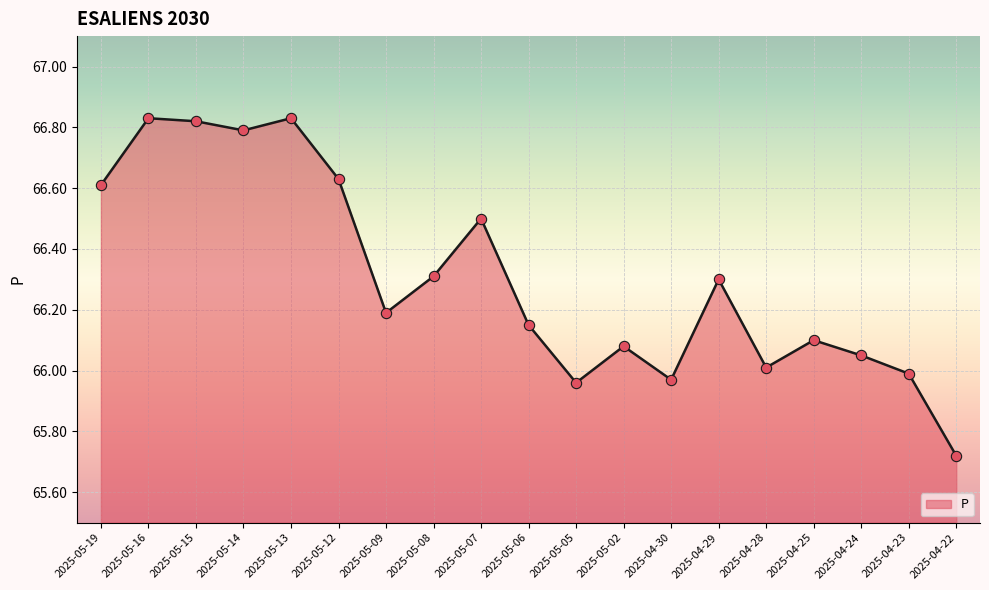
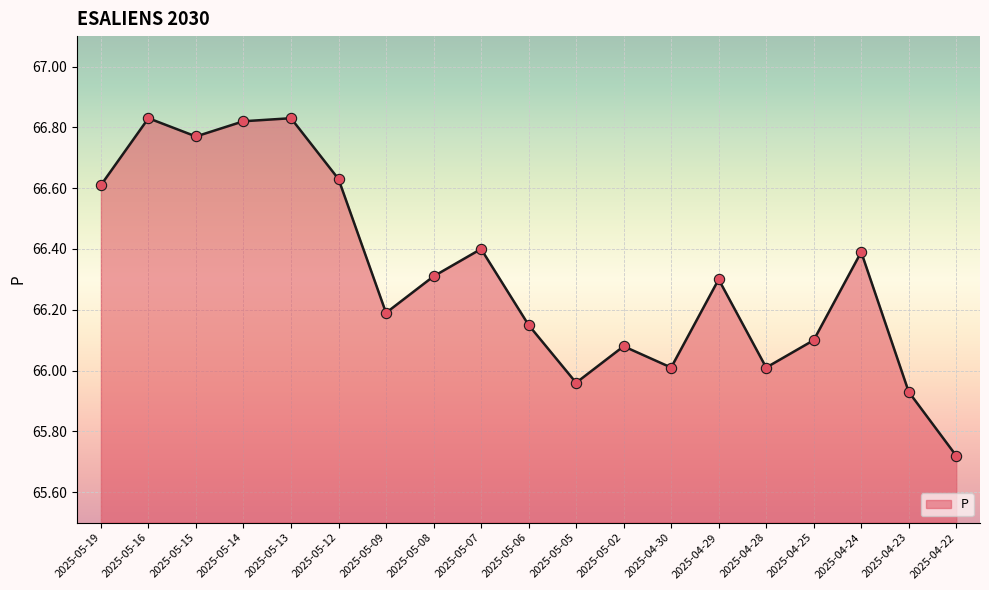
  {
    "2025-05-19": 66.61,
    "2025-05-16": 66.83,
-   "2025-05-15": 66.82,
-   "2025-05-14": 66.79,
+   "2025-05-15": 66.77,
+   "2025-05-14": 66.82,
    "2025-05-13": 66.83,
    "2025-05-12": 66.63,
    "2025-05-09": 66.19,
    "2025-05-08": 66.31,
-   "2025-05-07": 66.5,
+   "2025-05-07": 66.4,
    "2025-05-06": 66.15,
    "2025-05-05": 65.96,
    "2025-05-02": 66.08,
-   "2025-04-30": 65.97,
+   "2025-04-30": 66.01,
    "2025-04-29": 66.30,
    "2025-04-28": 66.01,
    "2025-04-25": 66.10,
-   "2025-04-24": 66.05,
-   "2025-04-23": 65.99,
+   "2025-04-24": 66.39,
+   "2025-04-23": 65.93,
    "2025-04-22": 65.72
  }
